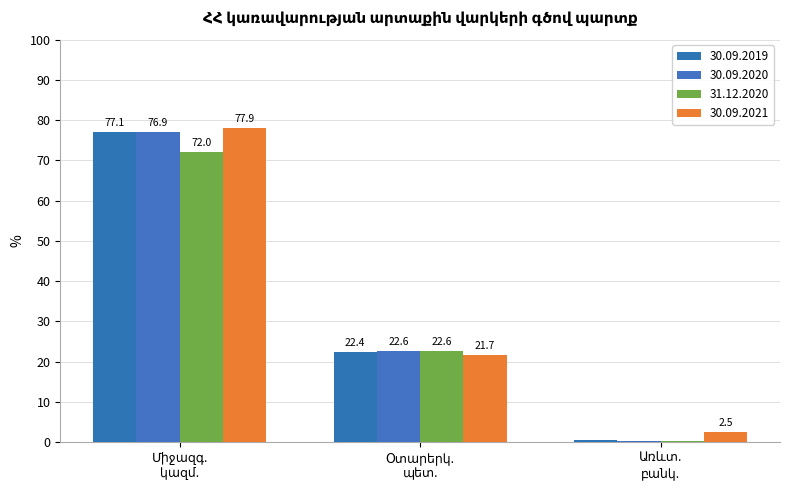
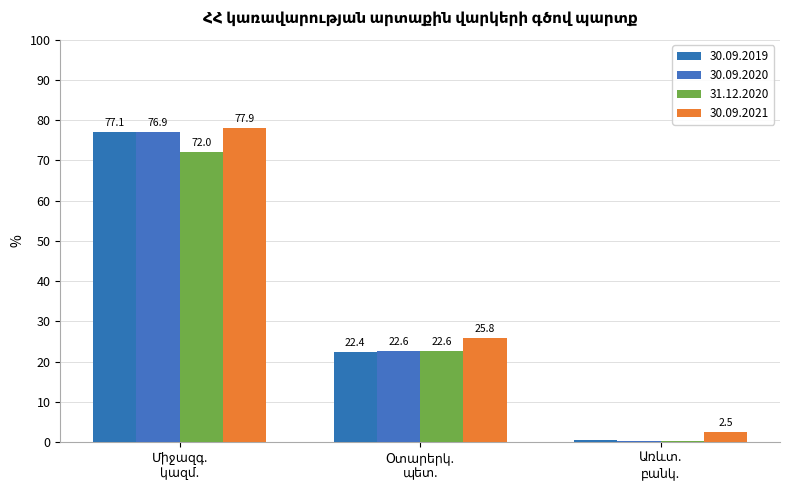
  {
    "31.12.2020": {
      "Միջազգ. կազմ.": 72.0,
      "Օտարերկ. պետ.": 22.6
    },
    "30.09.2021": {
      "Միջազգ. կազմ.": 77.9,
-     "Օտարերկ. պետ.": 21.7,
+     "Օտարերկ. պետ.": 25.8,
      "Առևտ. բանկ.": 2.5
    }
  }
